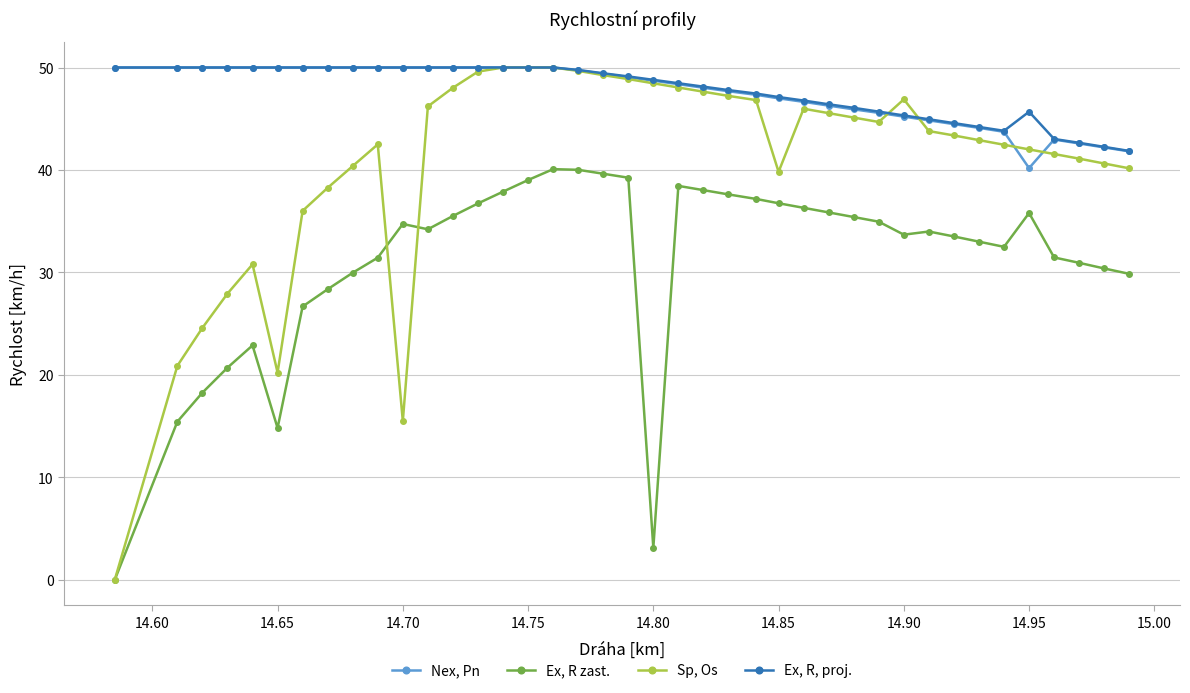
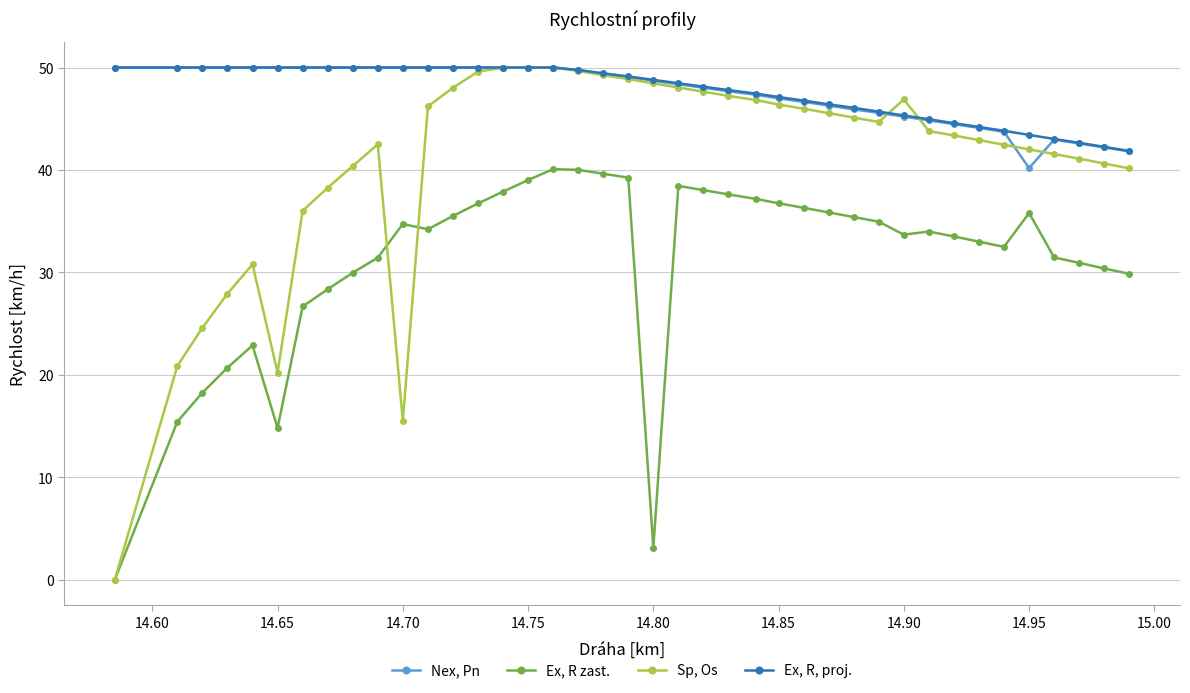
  {
    "Nex, Pn": {
      "14.95": 40.2
    },
    "Ex, R zast.": {
      "14.65": 14.8,
      "14.70": 34.7,
      "14.75": 39.0,
      "14.80": 3.1,
      "14.85": 36.8,
      "14.90": 33.7,
      "14.95": 35.8
    },
    "Sp, Os": {
      "14.65": 20.2,
      "14.70": 15.5,
      "14.80": 48.5,
-     "14.85": 39.8,
+     "14.85": 46.4,
      "14.90": 46.9,
      "14.95": 42.0
    },
    "Ex, R, proj.": {
-     "14.95": 45.7
+     "14.95": 43.4
    }
  }
